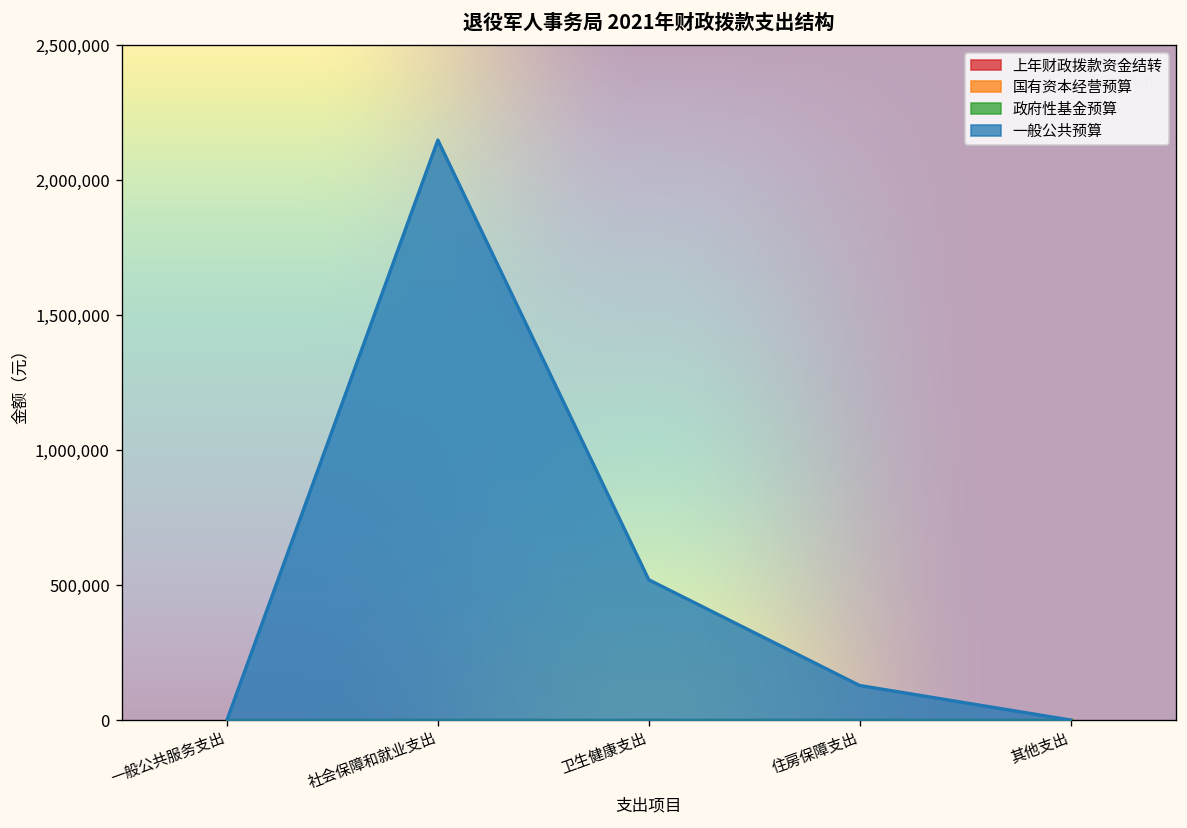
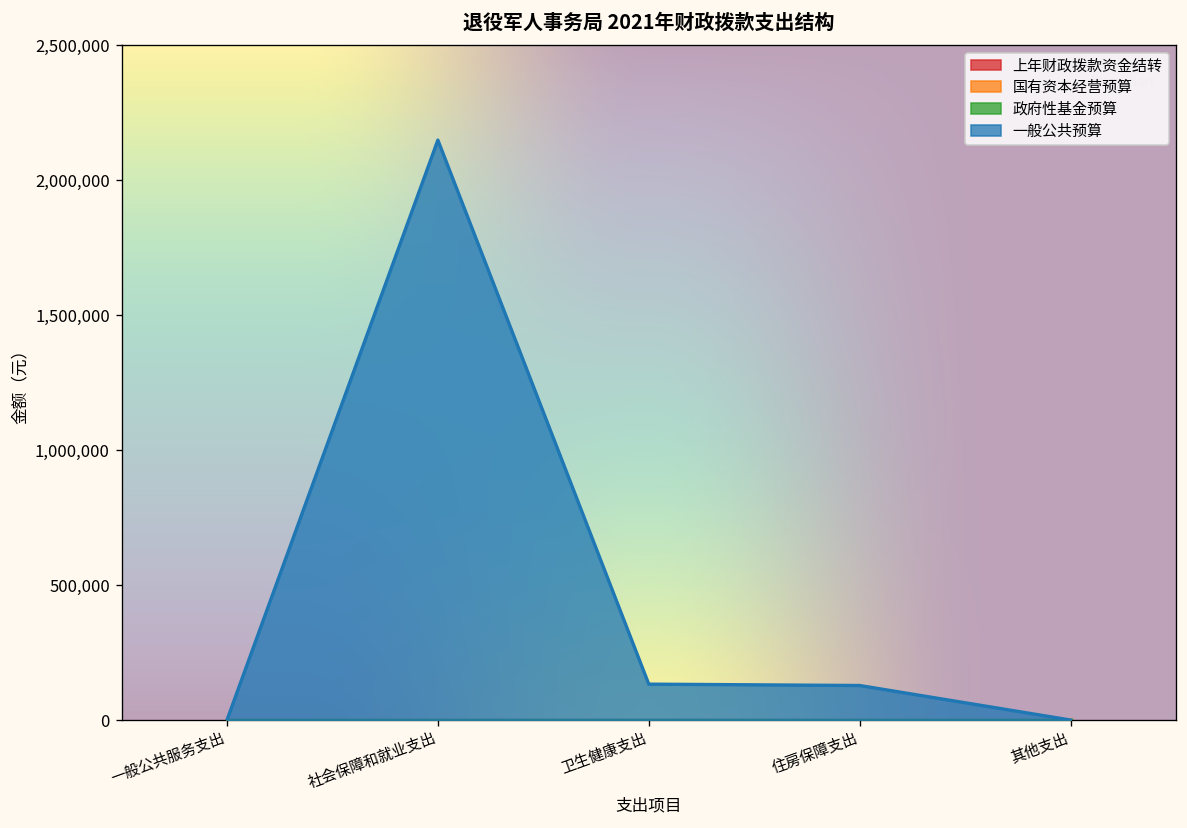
  {
    "政府性基金预算": {
      "社会保障和就业支出": "0",
      "卫生健康支出": "0",
      "住房保障支出": "0"
    },
    "一般公共预算": {
      "社会保障和就业支出": "2,150,000",
-     "卫生健康支出": "520,000",
+     "卫生健康支出": "130,000",
      "住房保障支出": "130,000"
    }
  }
